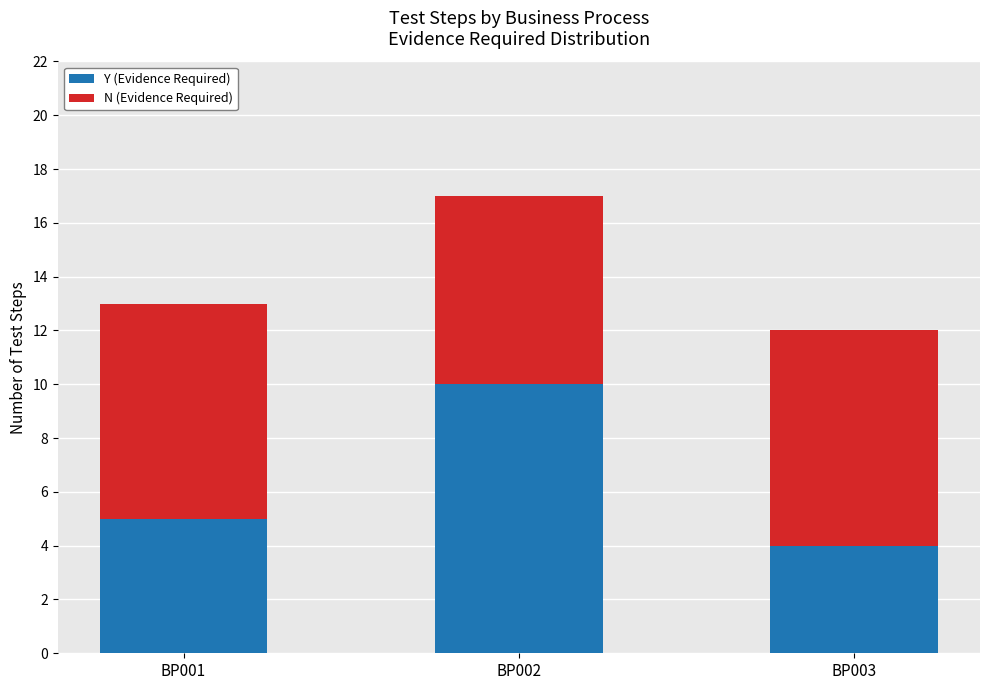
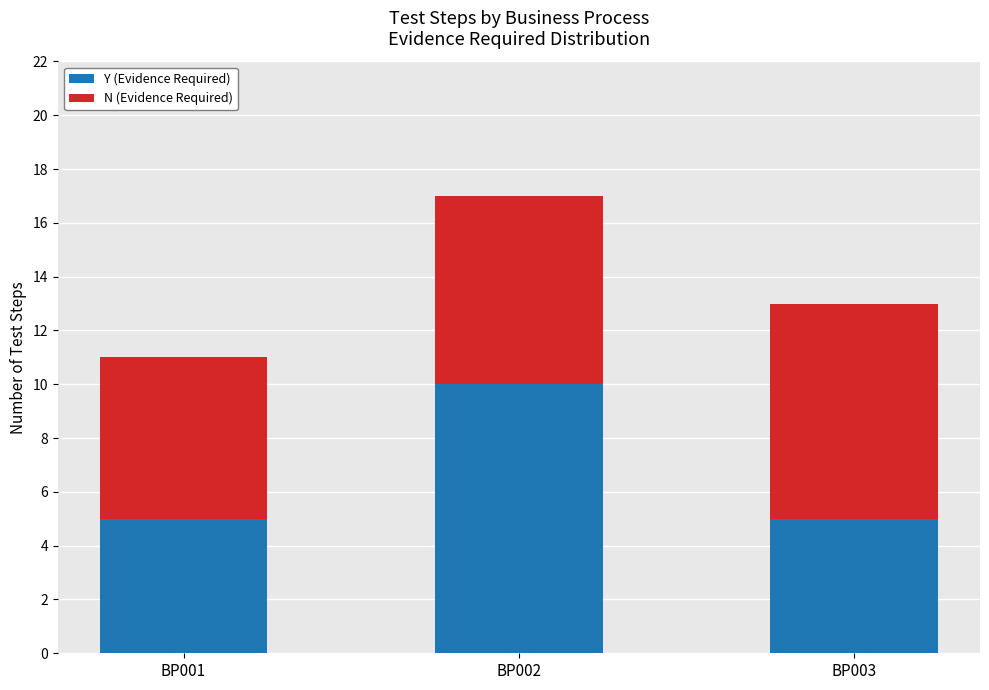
  {
    "Y (Evidence Required)": {
      "BP001": 5,
      "BP002": 10,
-     "BP003": 4
+     "BP003": 5
    },
    "N (Evidence Required)": {
-     "BP001": 8,
+     "BP001": 6,
      "BP002": 7,
      "BP003": 8
    }
  }
